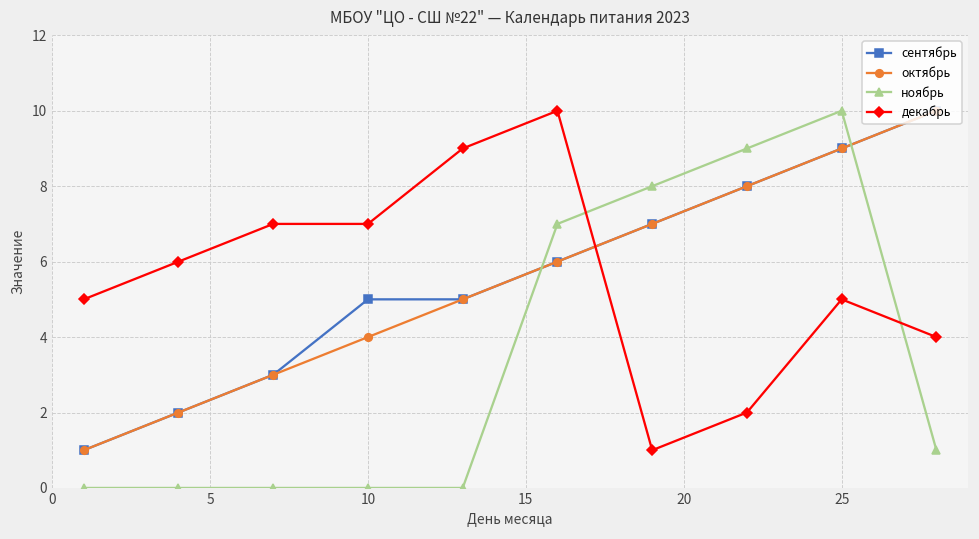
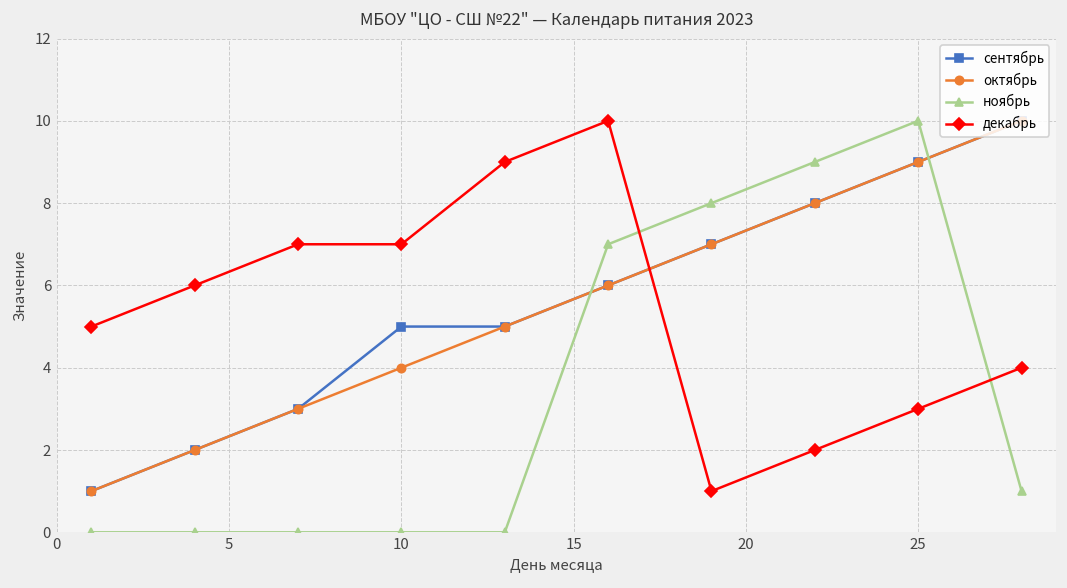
  {
    "сентябрь": {
      "10": 5
    },
    "октябрь": {
      "10": 4
    },
    "ноябрь": {
      "10": 0,
      "25": 10
    },
    "декабрь": {
      "10": 7,
-     "25": 5
+     "25": 3
    }
  }
